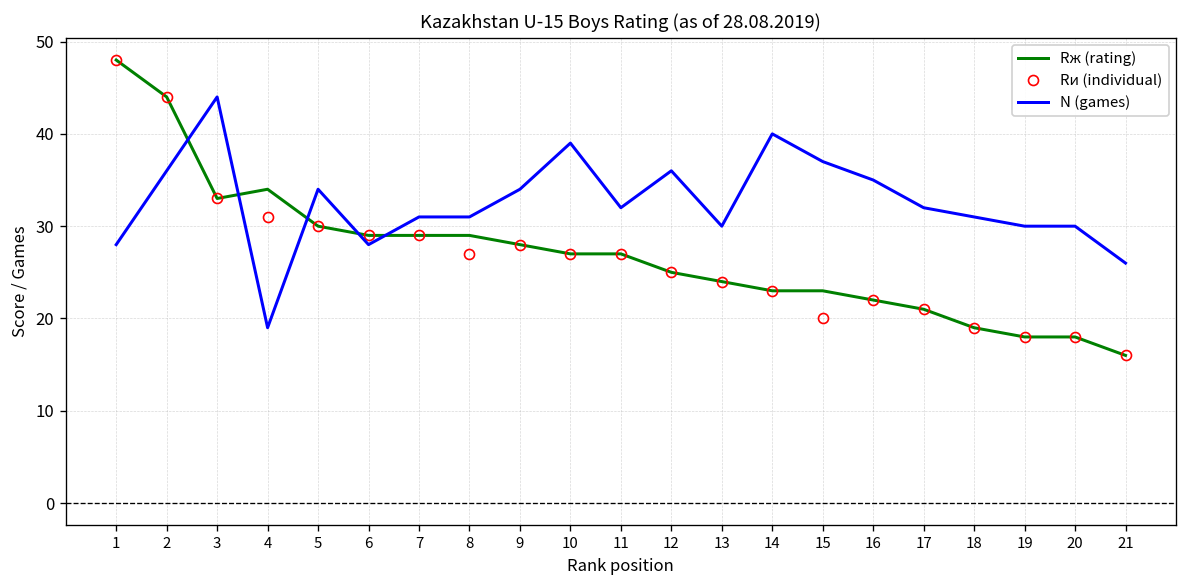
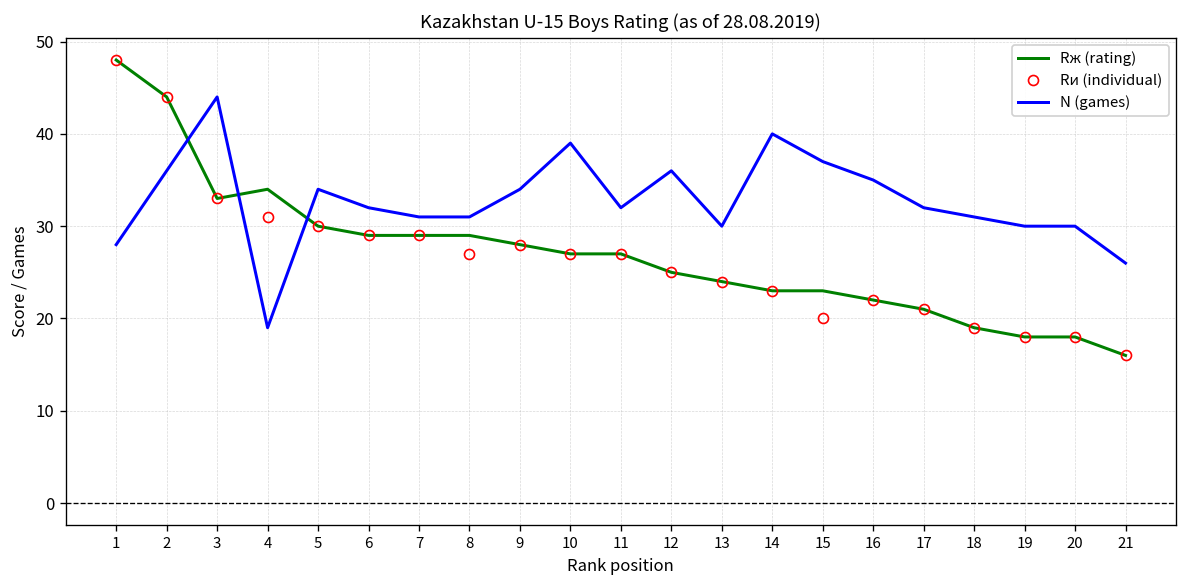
  {
    "Rж (rating)": {
      "4": 34,
      "8": 29,
      "15": 23
    },
    "Rи (individual)": {
      "4": 31,
      "8": 27,
      "15": 20
    },
    "N (games)": {
      "1": 28,
      "2": 36,
      "3": 44,
      "4": 19,
      "5": 34,
-     "6": 28,
+     "6": 32,
      "7": 31,
      "8": 31,
      "9": 34,
      "10": 39,
      "11": 32,
      "12": 36,
      "13": 30,
      "14": 40,
      "15": 37,
      "16": 35,
      "17": 32,
      "18": 31,
      "19": 30,
      "20": 30,
      "21": 26
    }
  }
